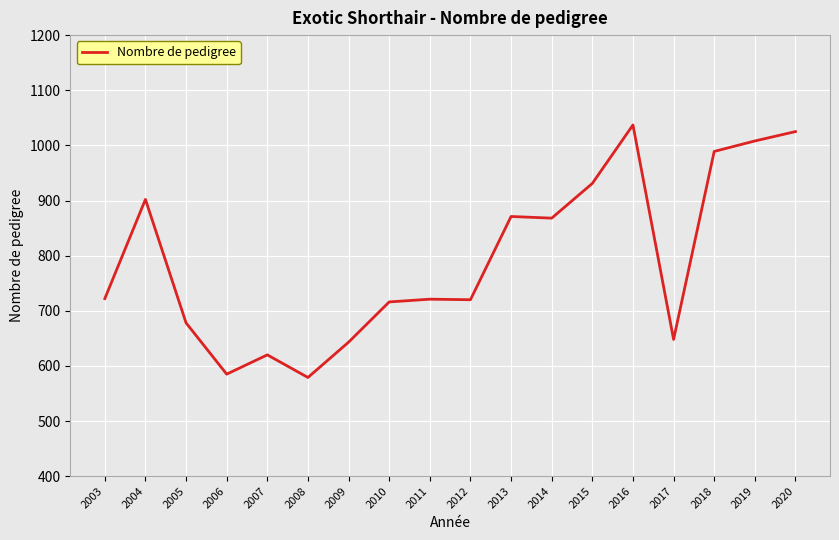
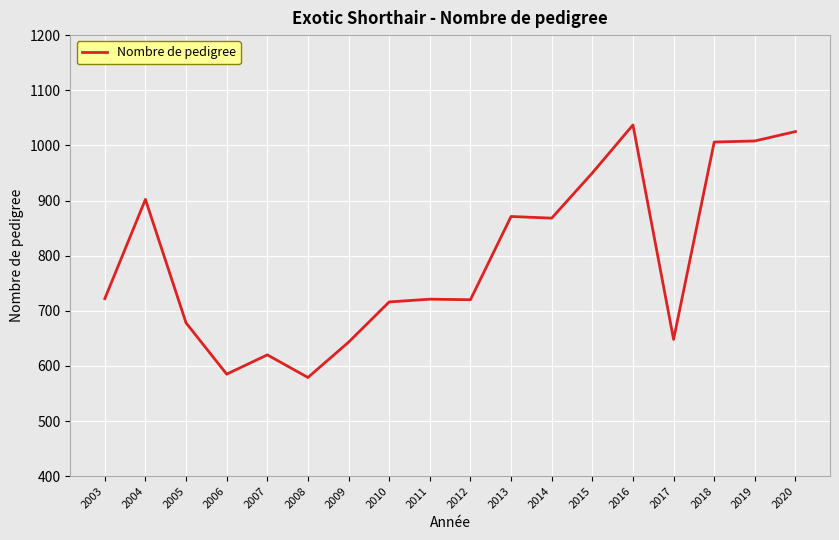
  {
    "2003": 720,
    "2004": 900,
    "2005": 680,
    "2006": 590,
    "2007": 620,
    "2008": 580,
    "2009": 640,
    "2010": 720,
    "2011": 720,
    "2012": 720,
    "2013": 870,
    "2014": 870,
-   "2015": 930,
+   "2015": 950,
    "2016": 1040,
    "2017": 650,
-   "2018": 990,
+   "2018": 1010,
    "2019": 1010,
    "2020": 1030
  }
